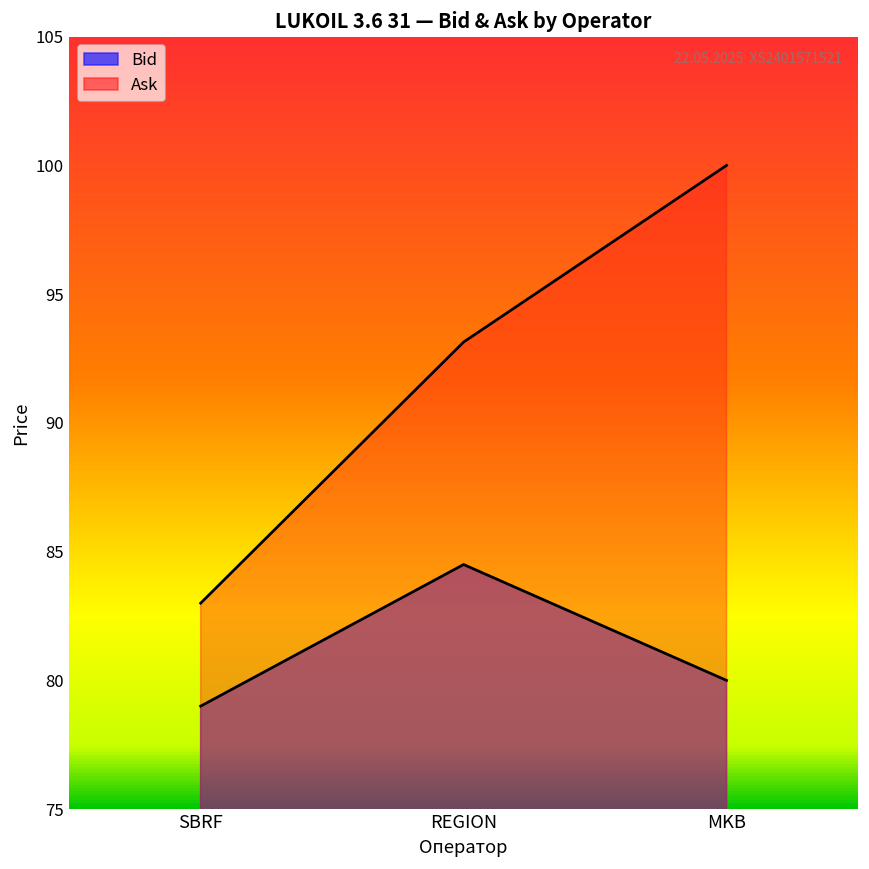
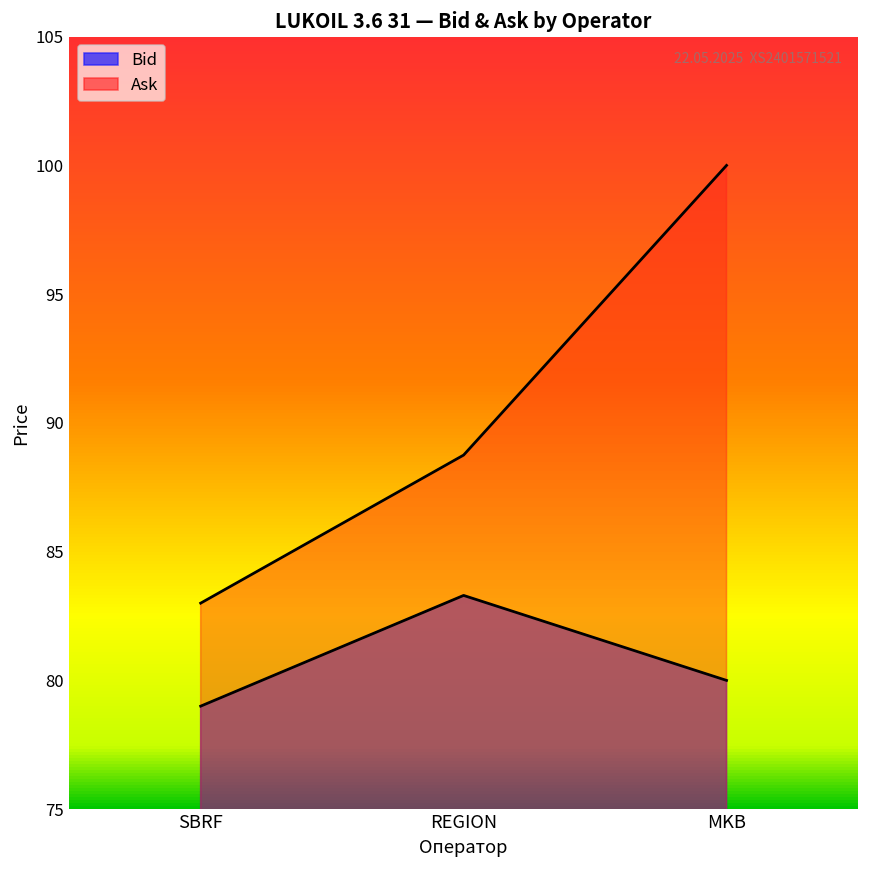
  {
    "Bid": {
      "SBRF": 79.0,
-     "REGION": 84.5,
+     "REGION": 83.3,
      "MKB": 80.0
    },
    "Ask": {
      "SBRF": 83.0,
-     "REGION": 93.1,
+     "REGION": 88.8,
      "MKB": 100.0
    }
  }
